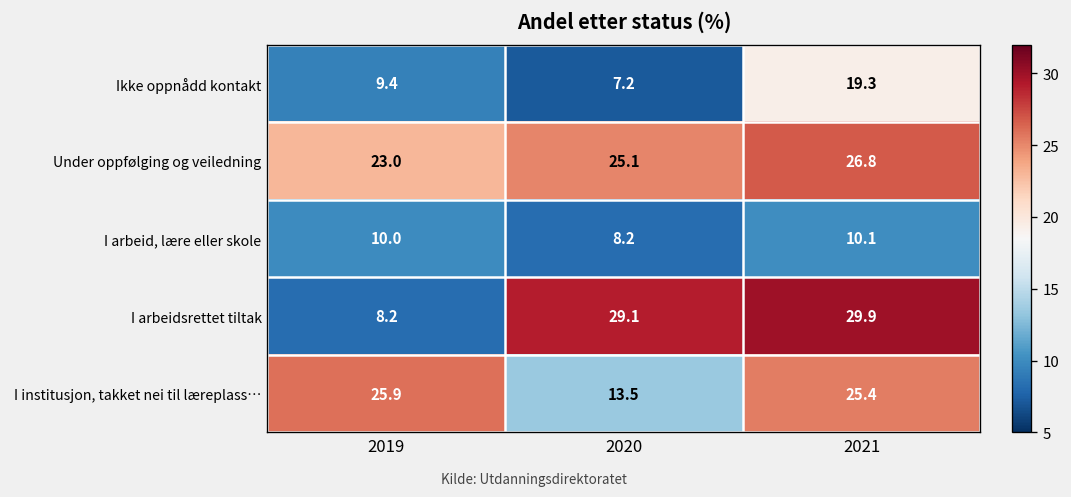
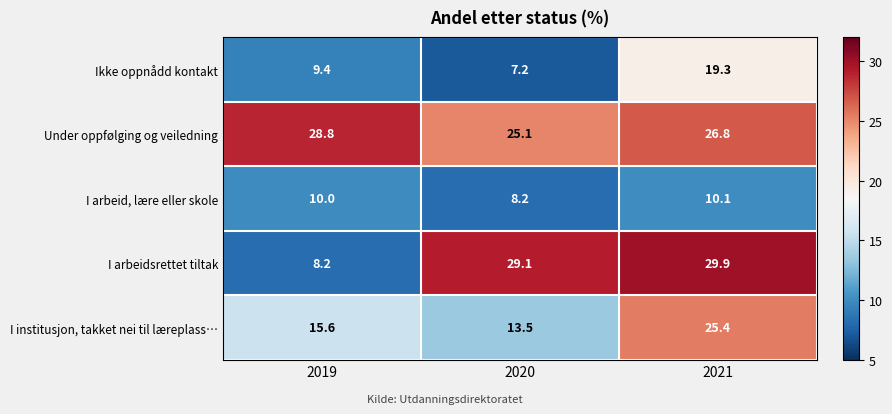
  {
    "Ikke oppnådd kontakt": {
      "2019": 9.4,
      "2020": 7.2,
      "2021": 19.3
    },
    "Under oppfølging og veiledning": {
-     "2019": 23.0,
+     "2019": 28.8,
      "2020": 25.1,
      "2021": 26.8
    },
    "I arbeid, lære eller skole": {
      "2019": 10.0,
      "2020": 8.2,
      "2021": 10.1
    },
    "I arbeidsrettet tiltak": {
      "2019": 8.2,
      "2020": 29.1,
      "2021": 29.9
    },
    "I institusjon, takket nei til læreplass…": {
-     "2019": 25.9,
+     "2019": 15.6,
      "2020": 13.5,
      "2021": 25.4
    }
  }
